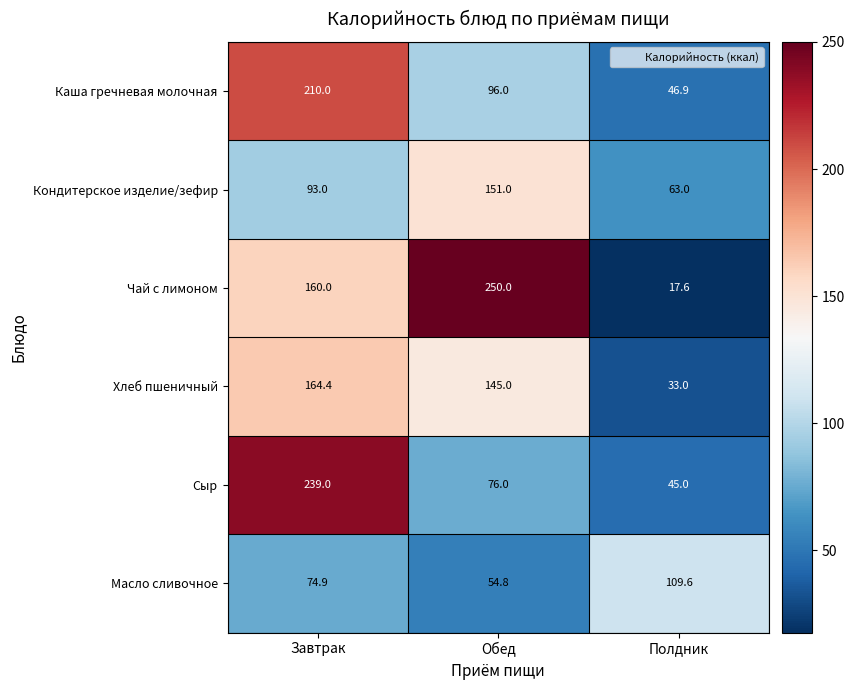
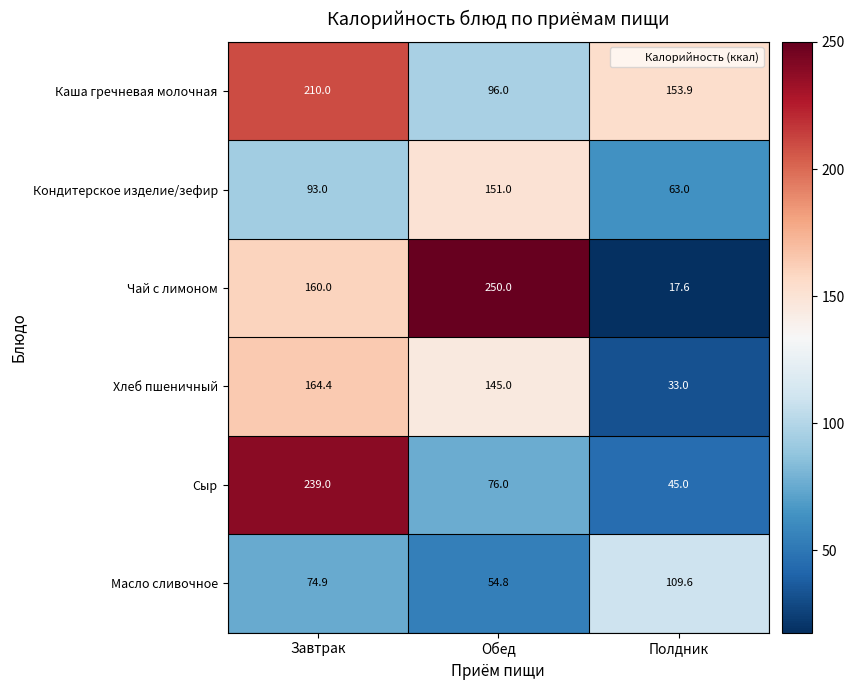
  {
    "Каша гречневая молочная": {
      "Завтрак": 210.0,
      "Обед": 96.0,
-     "Полдник": 46.9
+     "Полдник": 153.9
    },
    "Кондитерское изделие/зефир": {
      "Завтрак": 93.0,
      "Обед": 151.0,
      "Полдник": 63.0
    },
    "Чай с лимоном": {
      "Завтрак": 160.0,
      "Обед": 250.0,
      "Полдник": 17.6
    },
    "Хлеб пшеничный": {
      "Завтрак": 164.4,
      "Обед": 145.0,
      "Полдник": 33.0
    },
    "Сыр": {
      "Завтрак": 239.0,
      "Обед": 76.0,
      "Полдник": 45.0
    },
    "Масло сливочное": {
      "Завтрак": 74.9,
      "Обед": 54.8,
      "Полдник": 109.6
    }
  }
